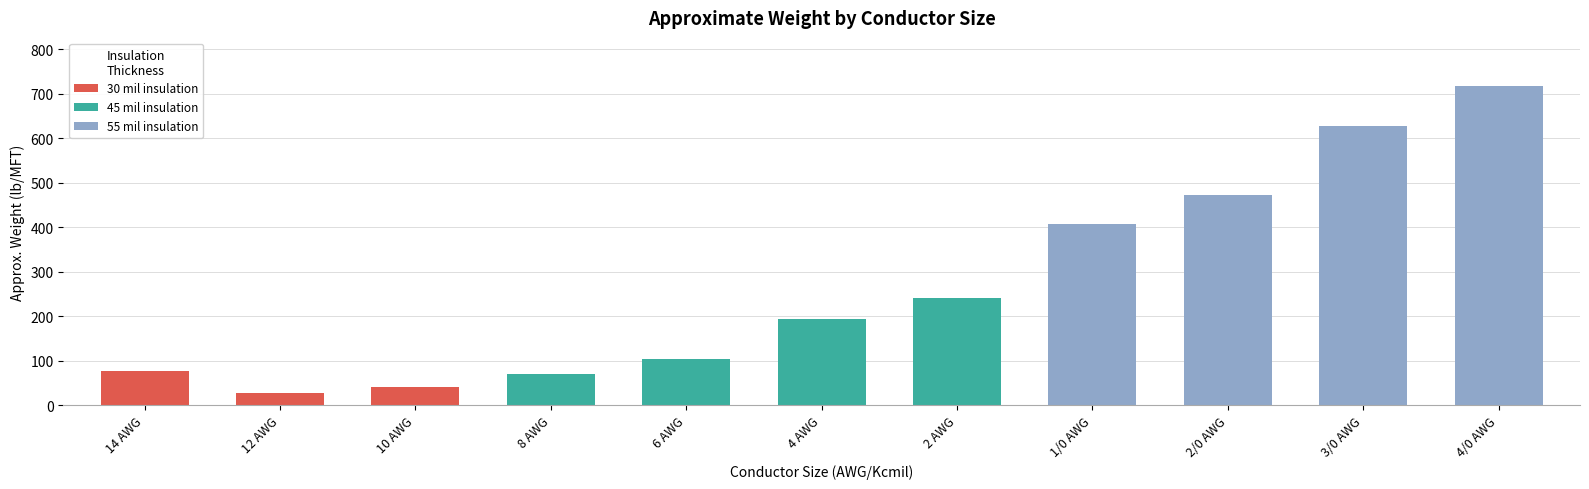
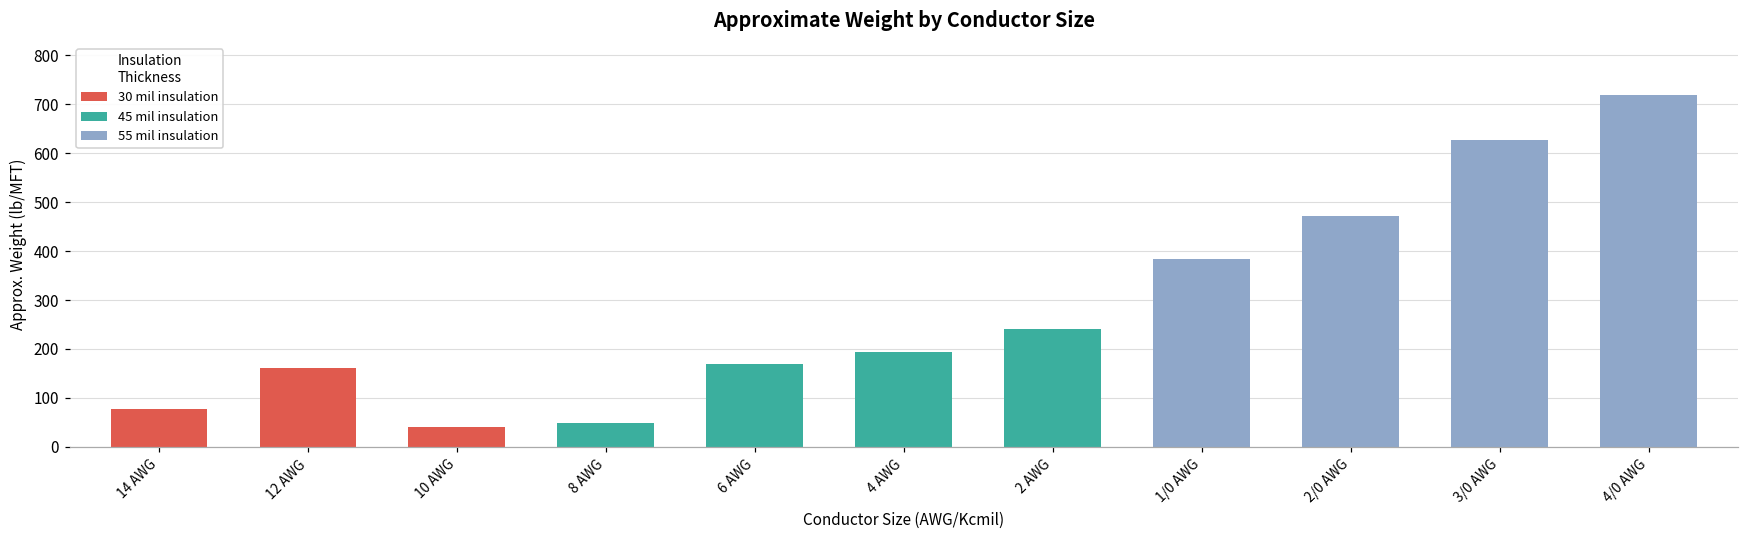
  {
    "14 AWG": 80,
-   "12 AWG": 30,
+   "12 AWG": 160,
    "10 AWG": 40,
-   "8 AWG": 70,
-   "6 AWG": 100,
+   "8 AWG": 50,
+   "6 AWG": 170,
    "4 AWG": 190,
    "2 AWG": 240,
-   "1/0 AWG": 410,
+   "1/0 AWG": 380,
    "2/0 AWG": 470,
    "3/0 AWG": 630,
    "4/0 AWG": 720
  }
